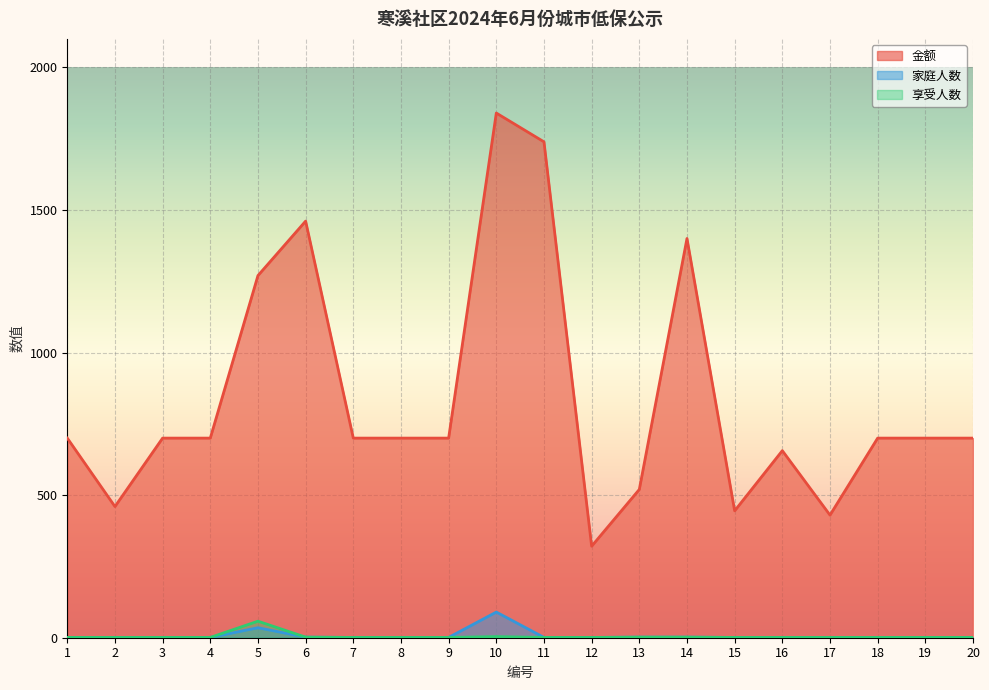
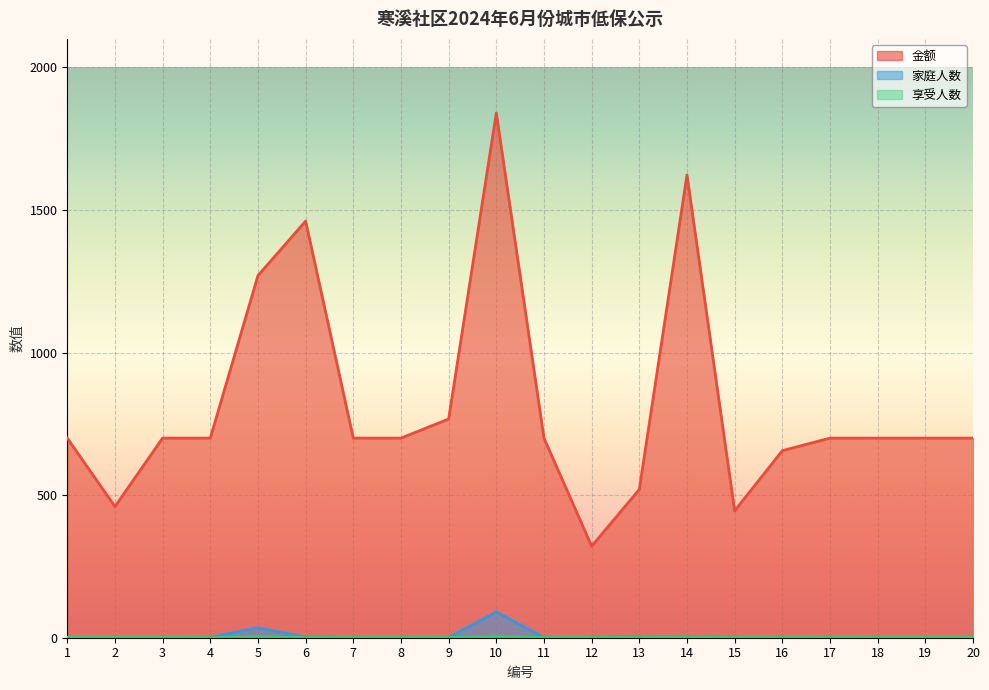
  {
    "金额": {
      "1": 700,
      "2": 460,
      "3": 700,
      "4": 700,
      "5": 1270,
      "6": 1460,
      "7": 700,
      "8": 700,
-     "9": 700,
+     "9": 770,
      "10": 1840,
-     "11": 1740,
+     "11": 700,
      "12": 320,
      "13": 520,
-     "14": 1400,
+     "14": 1620,
      "15": 450,
      "16": 660,
-     "17": 430,
+     "17": 700,
      "18": 700,
      "19": 700,
      "20": 700
    },
    "家庭人数": {
      "5": 40,
      "10": 90
    },
    "享受人数": {
-     "5": 60,
+     "5": 0,
      "10": 0
    }
  }
